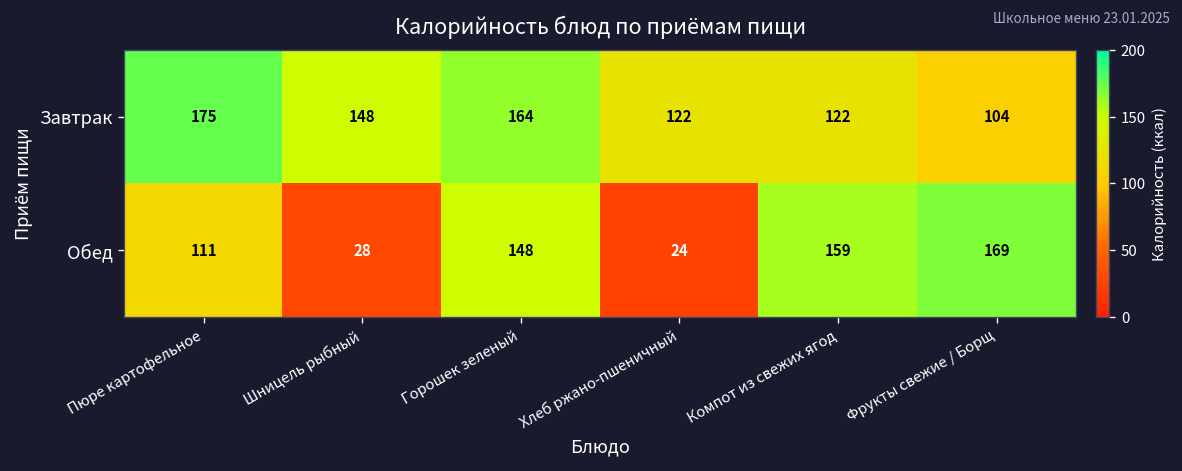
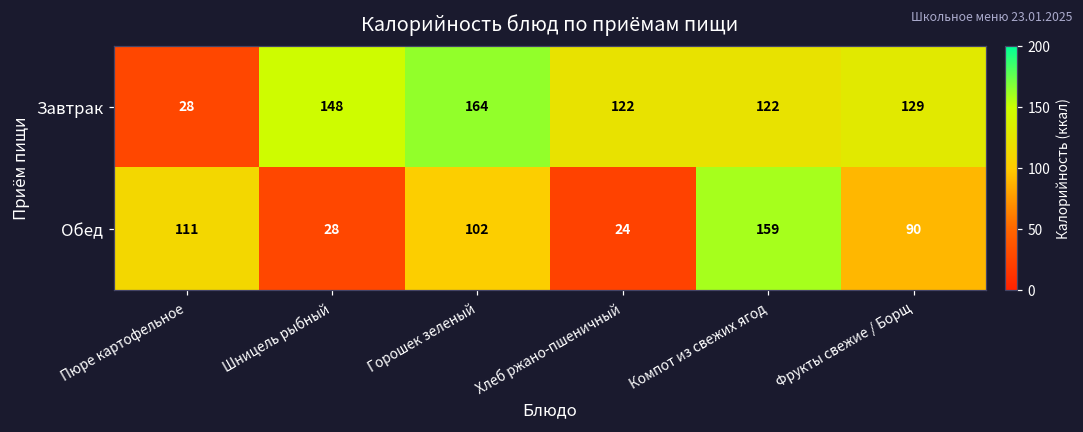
  {
    "Завтрак": {
-     "Пюре картофельное": 175,
+     "Пюре картофельное": 28,
      "Шницель рыбный": 148,
      "Горошек зеленый": 164,
      "Хлеб ржано-пшеничный": 122,
      "Компот из свежих ягод": 122,
-     "Фрукты свежие / Борщ": 104
+     "Фрукты свежие / Борщ": 129
    },
    "Обед": {
      "Пюре картофельное": 111,
      "Шницель рыбный": 28,
-     "Горошек зеленый": 148,
+     "Горошек зеленый": 102,
      "Хлеб ржано-пшеничный": 24,
      "Компот из свежих ягод": 159,
-     "Фрукты свежие / Борщ": 169
+     "Фрукты свежие / Борщ": 90
    }
  }
